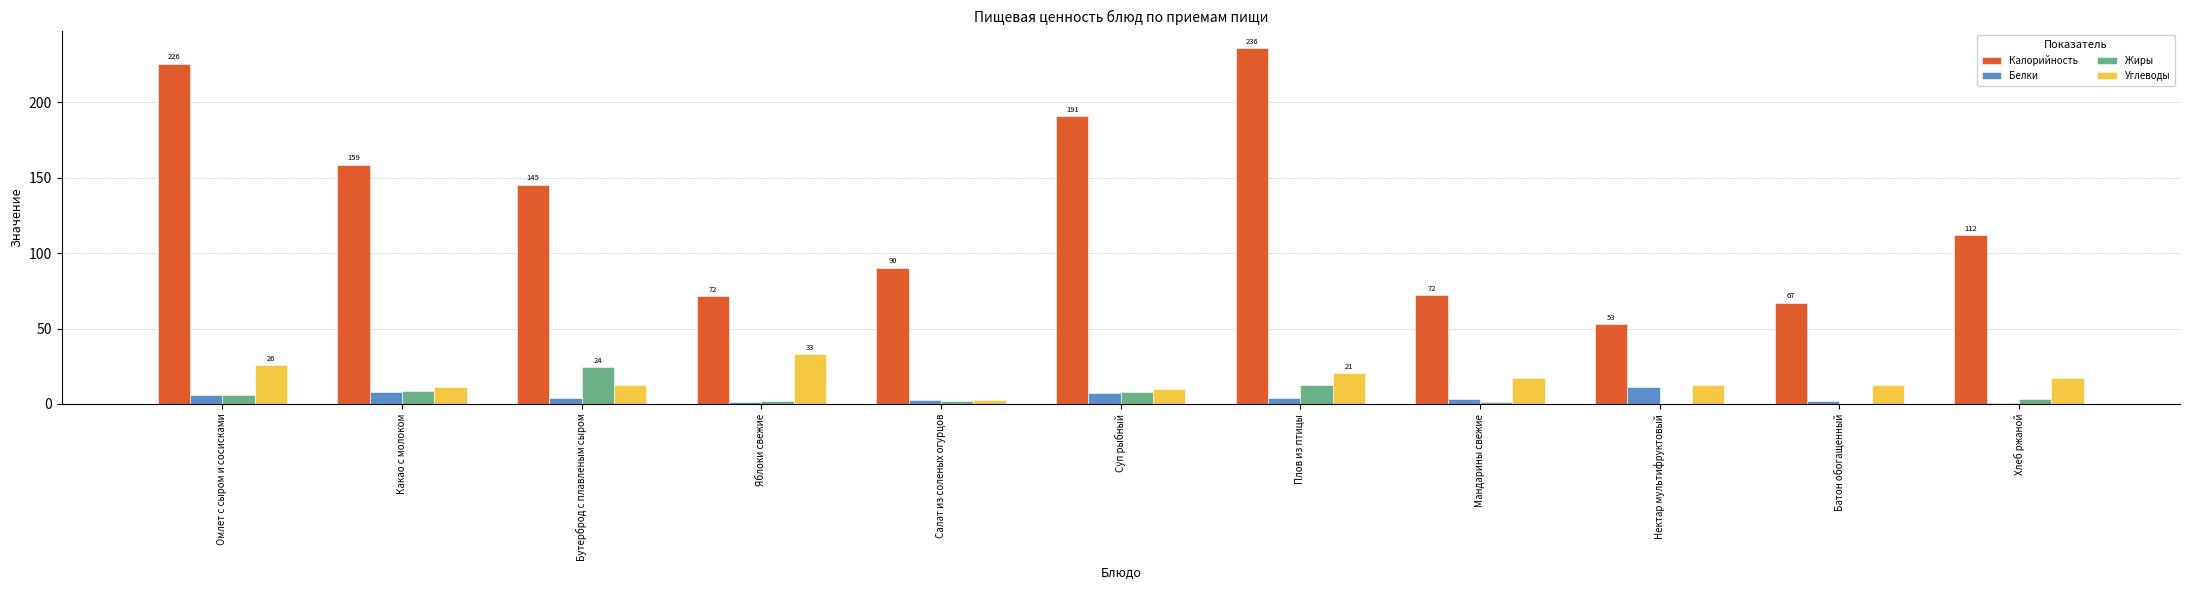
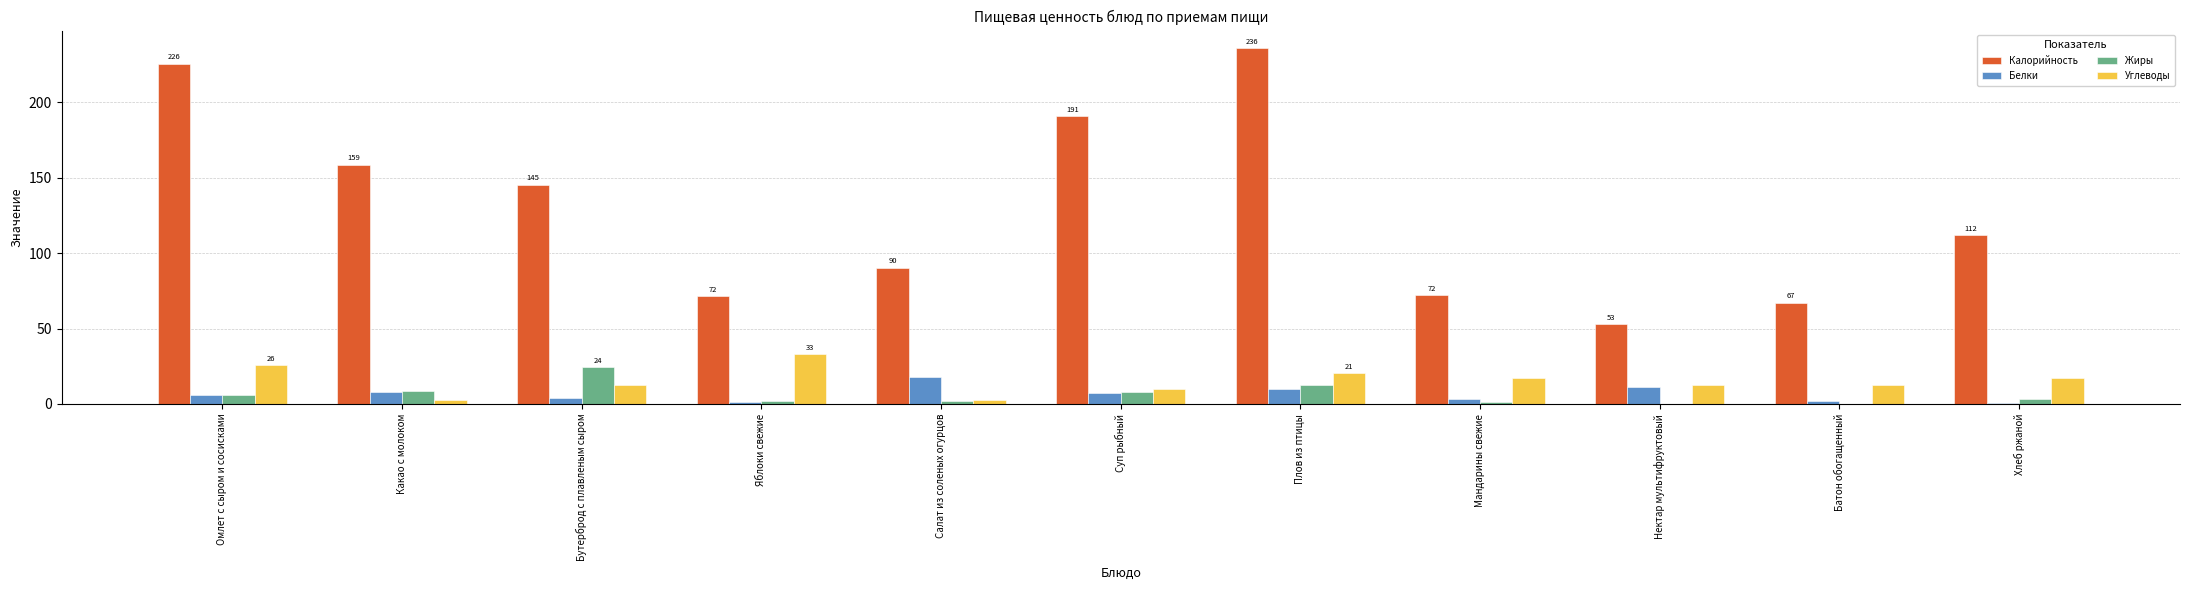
  {
    "Калорийность": {
      "Омлет с сыром и сосисками": 226,
      "Какао с молоком": 159,
      "Бутерброд с плавленым сыром": 145,
      "Яблоки свежие": 72,
      "Салат из соленых огурцов": 90,
      "Суп рыбный": 191,
      "Плов из птицы": 236,
      "Мандарины свежие": 72,
      "Нектар мультифруктовый": 53,
      "Батон обогащенный": 67,
      "Хлеб ржаной": 112
    },
    "Белки": {
      "Омлет с сыром и сосисками": 6,
      "Какао с молоком": 8,
      "Бутерброд с плавленым сыром": 4,
-     "Салат из соленых огурцов": 3,
+     "Салат из соленых огурцов": 18,
      "Суп рыбный": 7,
-     "Плов из птицы": 4,
+     "Плов из птицы": 10,
      "Мандарины свежие": 3,
      "Нектар мультифруктовый": 11,
      "Батон обогащенный": 2
    },
    "Жиры": {
      "Бутерброд с плавленым сыром": 24
    },
    "Углеводы": {
-     "Какао с молоком": 11,
+     "Какао с молоком": 3,
      "Бутерброд с плавленым сыром": 12,
      "Салат из соленых огурцов": 3,
      "Суп рыбный": 10,
      "Мандарины свежие": 17,
      "Нектар мультифруктовый": 13,
      "Батон обогащенный": 13,
      "Хлеб ржаной": 17
    }
  }
